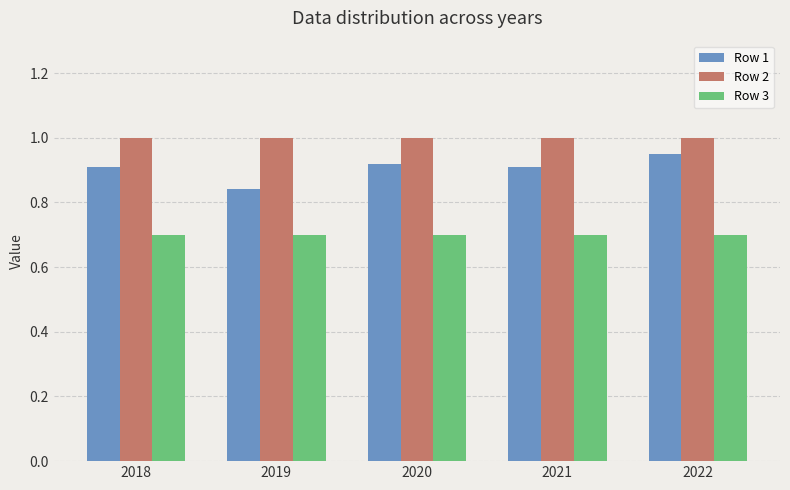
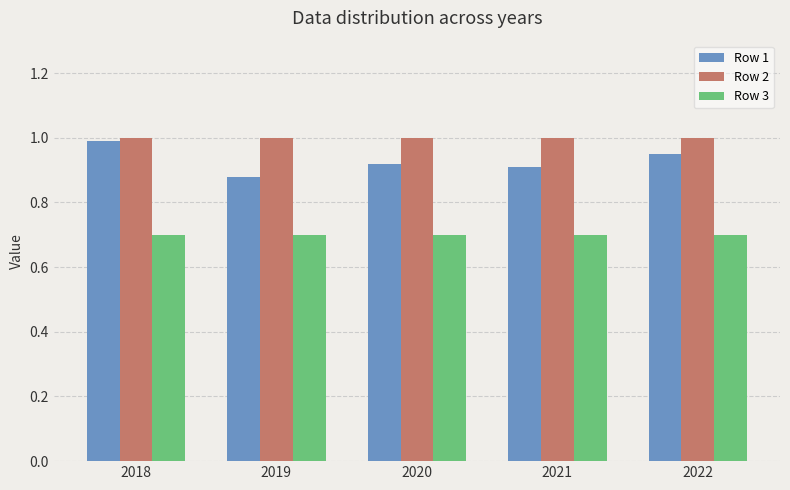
  {
    "Row 1": {
-     "2018": 0.91,
-     "2019": 0.84,
+     "2018": 0.99,
+     "2019": 0.88,
      "2020": 0.92,
      "2021": 0.91,
      "2022": 0.95
    },
    "Row 2": {
      "2018": 1.00,
      "2019": 1.00,
      "2020": 1.00,
      "2021": 1.00,
      "2022": 1.00
    },
    "Row 3": {
      "2018": 0.70,
      "2019": 0.70,
      "2020": 0.70,
      "2021": 0.70,
      "2022": 0.70
    }
  }
